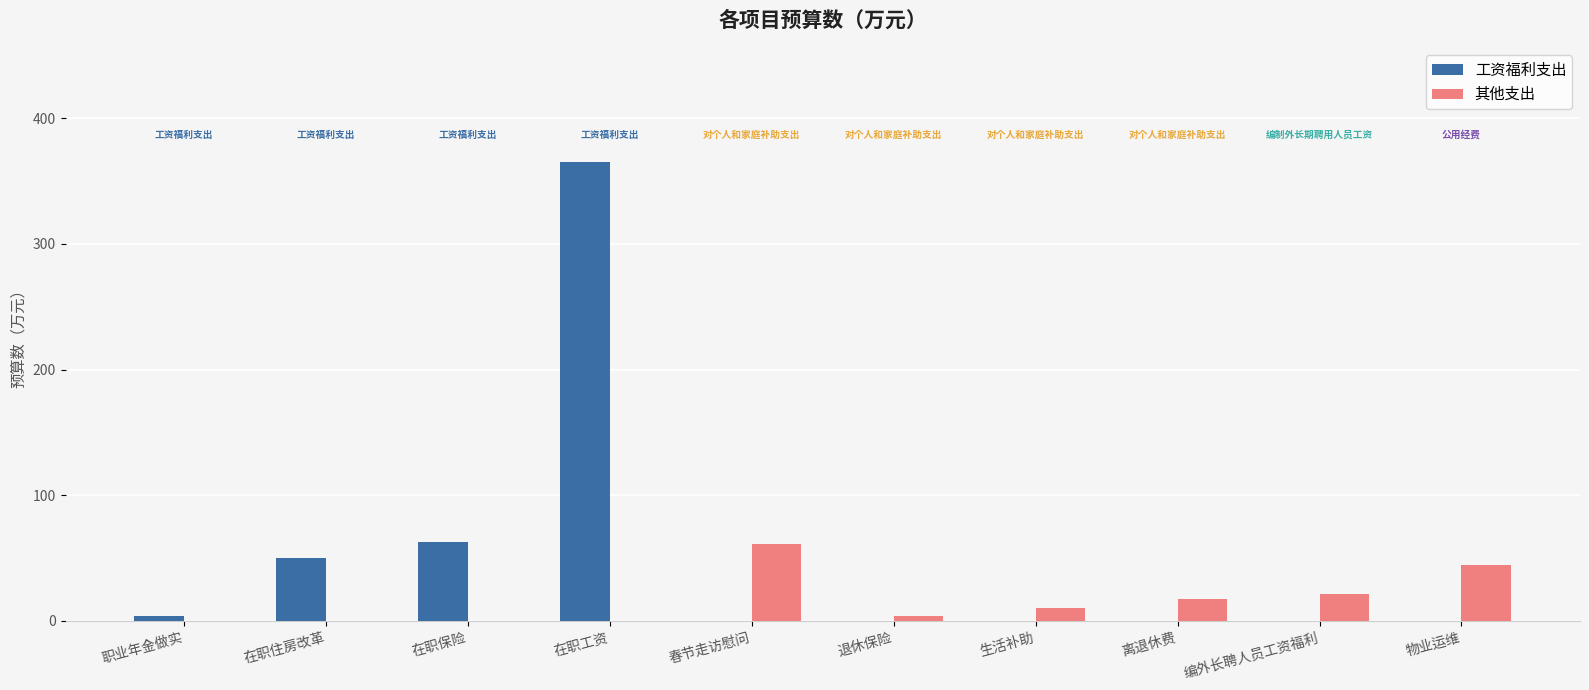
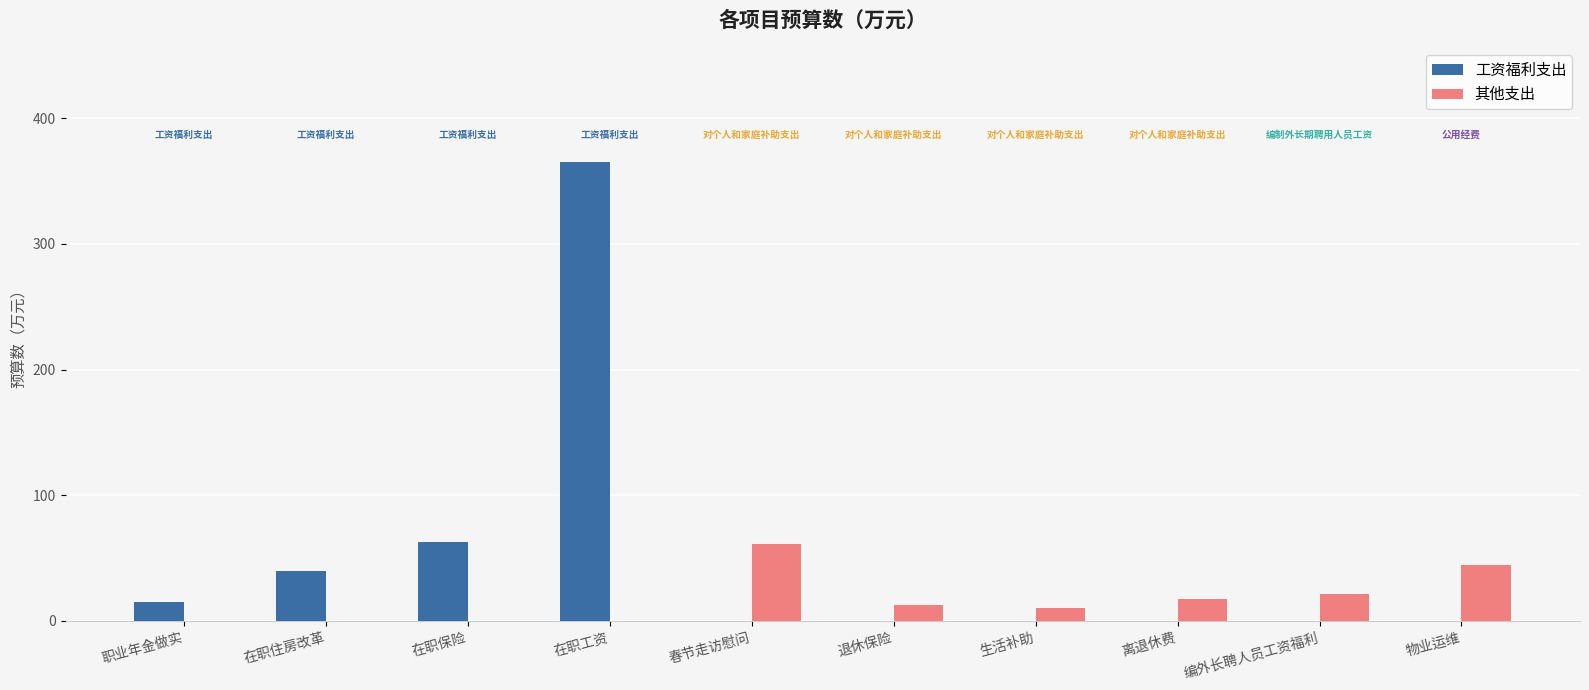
  {
    "工资福利支出": {
-     "职业年金做实": 4,
-     "在职住房改革": 50,
+     "职业年金做实": 15,
+     "在职住房改革": 40,
      "在职保险": 63,
      "在职工资": 365,
      "春节走访慰问": 0,
      "退休保险": 0,
      "生活补助": 0,
      "离退休费": 0,
      "编外长聘人员工资福利": 0,
      "物业运维": 0
    },
    "其他支出": {
      "职业年金做实": 0,
      "在职住房改革": 0,
      "在职保险": 0,
      "在职工资": 0,
      "春节走访慰问": 61,
-     "退休保险": 4,
+     "退休保险": 12,
      "生活补助": 10,
      "离退休费": 17,
      "编外长聘人员工资福利": 22,
      "物业运维": 45
    }
  }
